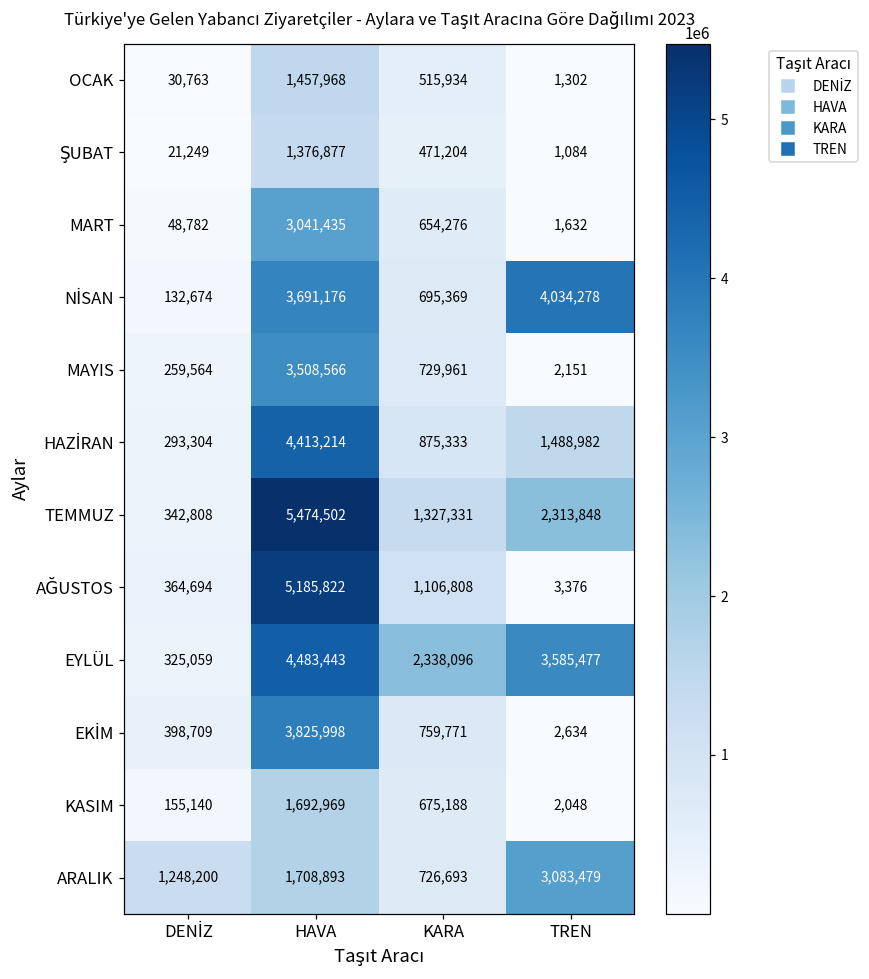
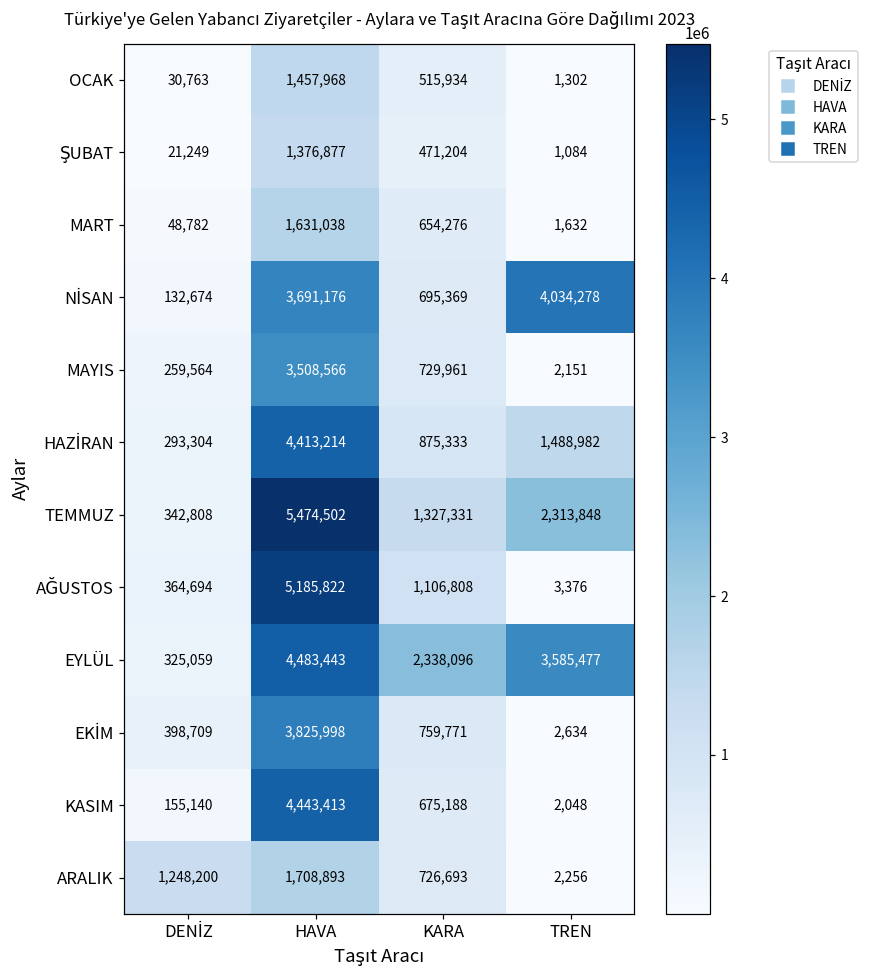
  {
    "OCAK": {
      "DENİZ": "30,763",
      "HAVA": "1,457,968",
      "KARA": "515,934",
      "TREN": "1,302"
    },
    "ŞUBAT": {
      "DENİZ": "21,249",
      "HAVA": "1,376,877",
      "KARA": "471,204",
      "TREN": "1,084"
    },
    "MART": {
      "DENİZ": "48,782",
-     "HAVA": "3,041,435",
+     "HAVA": "1,631,038",
      "KARA": "654,276",
      "TREN": "1,632"
    },
    "NİSAN": {
      "DENİZ": "132,674",
      "HAVA": "3,691,176",
      "KARA": "695,369",
      "TREN": "4,034,278"
    },
    "MAYIS": {
      "DENİZ": "259,564",
      "HAVA": "3,508,566",
      "KARA": "729,961",
      "TREN": "2,151"
    },
    "HAZİRAN": {
      "DENİZ": "293,304",
      "HAVA": "4,413,214",
      "KARA": "875,333",
      "TREN": "1,488,982"
    },
    "TEMMUZ": {
      "DENİZ": "342,808",
      "HAVA": "5,474,502",
      "KARA": "1,327,331",
      "TREN": "2,313,848"
    },
    "AĞUSTOS": {
      "DENİZ": "364,694",
      "HAVA": "5,185,822",
      "KARA": "1,106,808",
      "TREN": "3,376"
    },
    "EYLÜL": {
      "DENİZ": "325,059",
      "HAVA": "4,483,443",
      "KARA": "2,338,096",
      "TREN": "3,585,477"
    },
    "EKİM": {
      "DENİZ": "398,709",
      "HAVA": "3,825,998",
      "KARA": "759,771",
      "TREN": "2,634"
    },
    "KASIM": {
      "DENİZ": "155,140",
-     "HAVA": "1,692,969",
+     "HAVA": "4,443,413",
      "KARA": "675,188",
      "TREN": "2,048"
    },
    "ARALIK": {
      "DENİZ": "1,248,200",
      "HAVA": "1,708,893",
      "KARA": "726,693",
-     "TREN": "3,083,479"
+     "TREN": "2,256"
    }
  }
